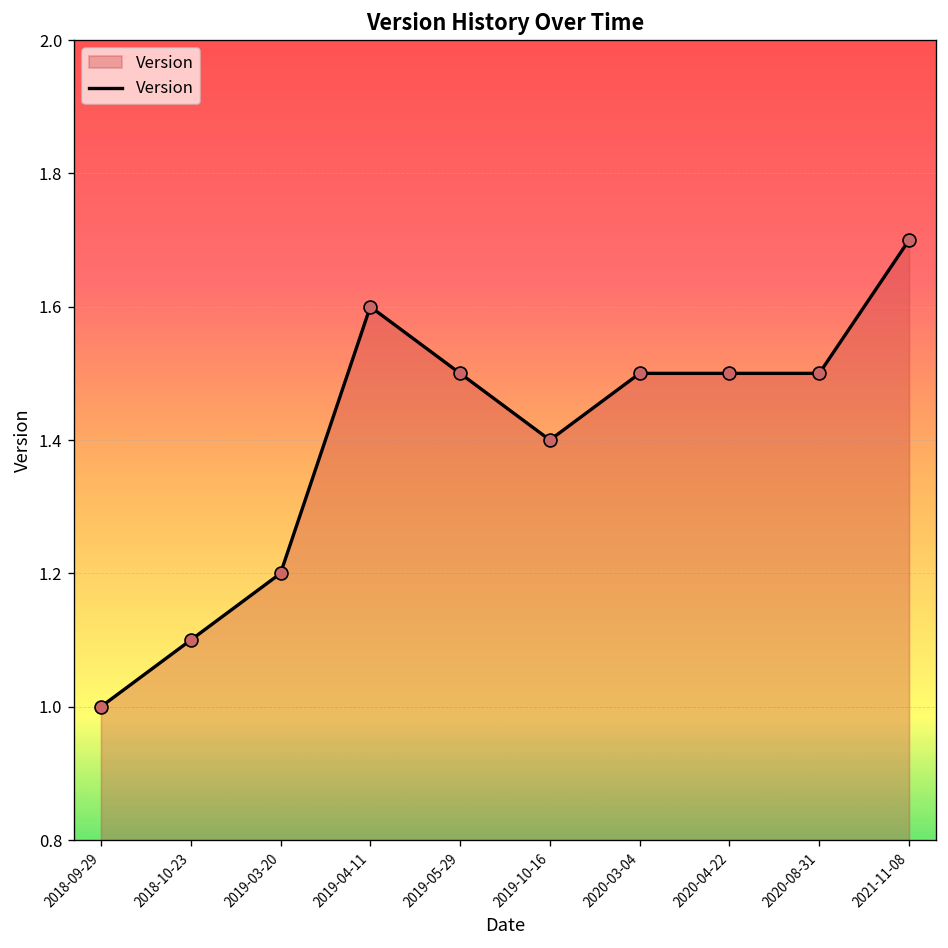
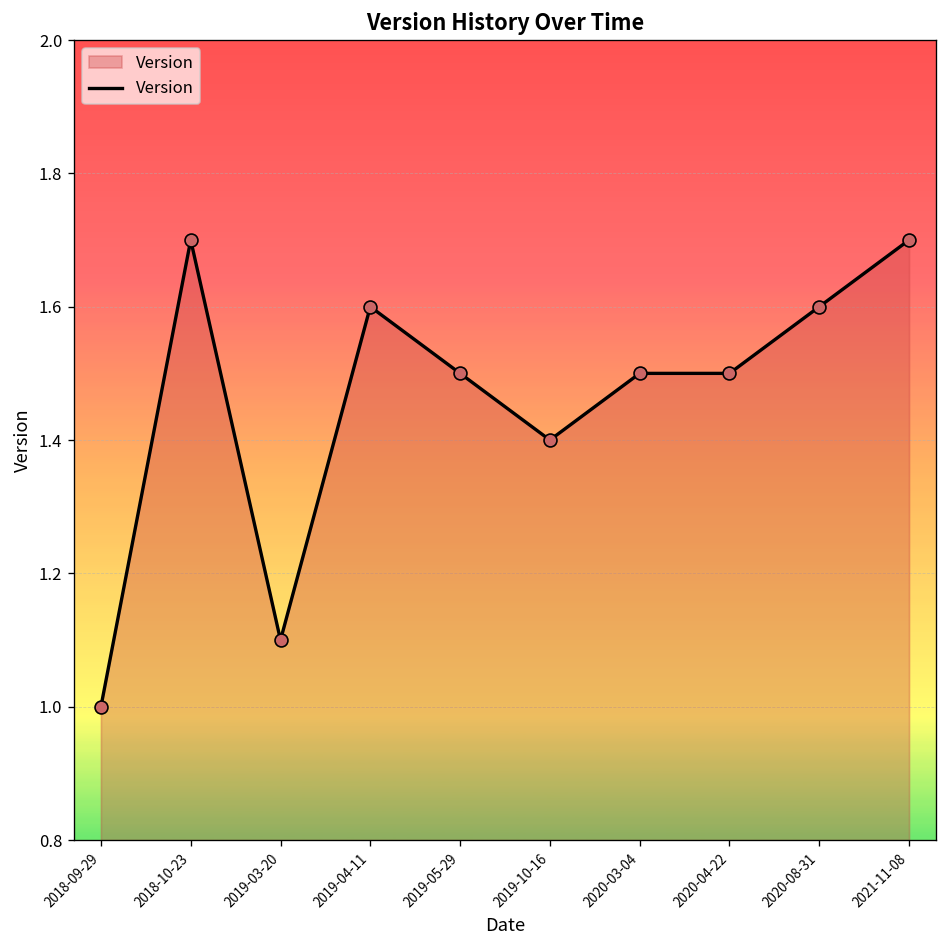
  {
    "2018-09-29": 1.0,
-   "2018-10-23": 1.1,
-   "2019-03-20": 1.2,
+   "2018-10-23": 1.7,
+   "2019-03-20": 1.1,
    "2019-04-11": 1.6,
    "2019-05-29": 1.5,
    "2019-10-16": 1.4,
    "2020-03-04": 1.5,
    "2020-04-22": 1.5,
-   "2020-08-31": 1.5,
+   "2020-08-31": 1.6,
    "2021-11-08": 1.7
  }
